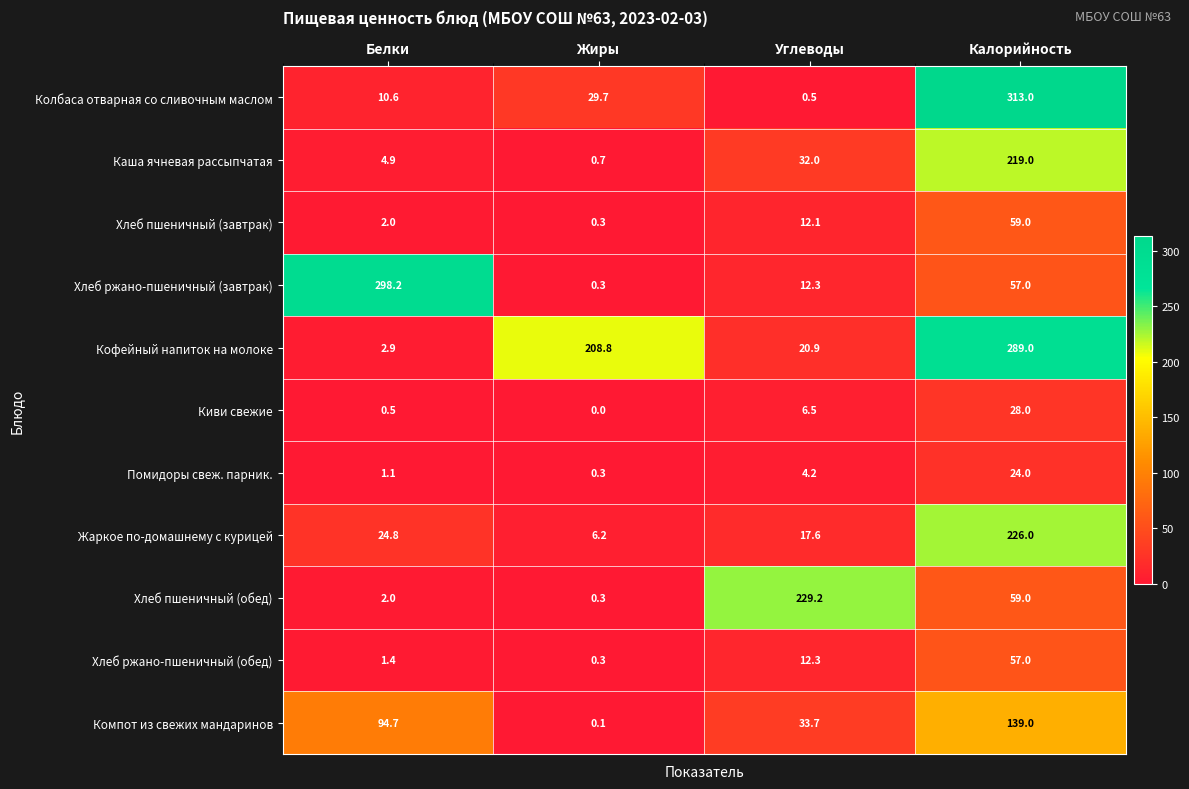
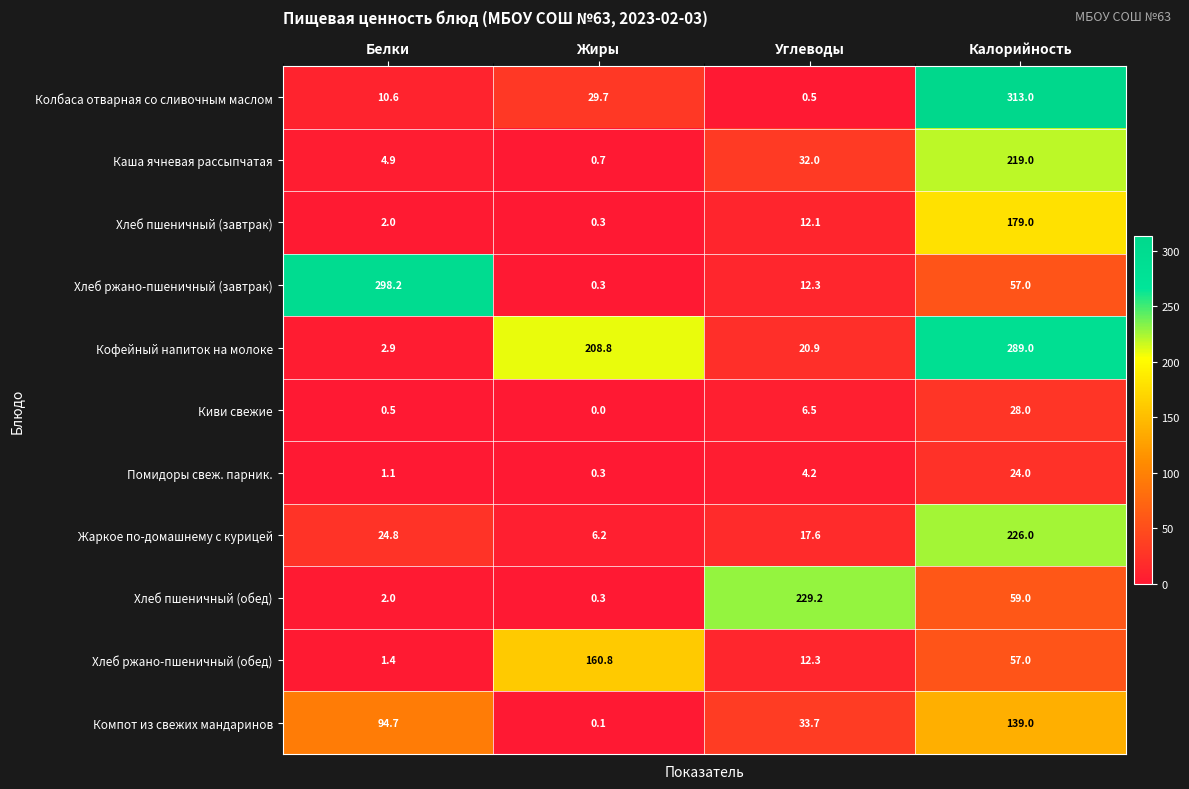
  {
    "Колбаса отварная со сливочным маслом": {
      "Белки": 10.6,
      "Жиры": 29.7,
      "Углеводы": 0.5,
      "Калорийность": 313.0
    },
    "Каша ячневая рассыпчатая": {
      "Белки": 4.9,
      "Жиры": 0.7,
      "Углеводы": 32.0,
      "Калорийность": 219.0
    },
    "Хлеб пшеничный (завтрак)": {
      "Белки": 2.0,
      "Жиры": 0.3,
      "Углеводы": 12.1,
-     "Калорийность": 59.0
+     "Калорийность": 179.0
    },
    "Хлеб ржано-пшеничный (завтрак)": {
      "Белки": 298.2,
      "Жиры": 0.3,
      "Углеводы": 12.3,
      "Калорийность": 57.0
    },
    "Кофейный напиток на молоке": {
      "Белки": 2.9,
      "Жиры": 208.8,
      "Углеводы": 20.9,
      "Калорийность": 289.0
    },
    "Киви свежие": {
      "Белки": 0.5,
      "Жиры": 0.0,
      "Углеводы": 6.5,
      "Калорийность": 28.0
    },
    "Помидоры свеж. парник.": {
      "Белки": 1.1,
      "Жиры": 0.3,
      "Углеводы": 4.2,
      "Калорийность": 24.0
    },
    "Жаркое по-домашнему с курицей": {
      "Белки": 24.8,
      "Жиры": 6.2,
      "Углеводы": 17.6,
      "Калорийность": 226.0
    },
    "Хлеб пшеничный (обед)": {
      "Белки": 2.0,
      "Жиры": 0.3,
      "Углеводы": 229.2,
      "Калорийность": 59.0
    },
    "Хлеб ржано-пшеничный (обед)": {
      "Белки": 1.4,
-     "Жиры": 0.3,
+     "Жиры": 160.8,
      "Углеводы": 12.3,
      "Калорийность": 57.0
    },
    "Компот из свежих мандаринов": {
      "Белки": 94.7,
      "Жиры": 0.1,
      "Углеводы": 33.7,
      "Калорийность": 139.0
    }
  }
